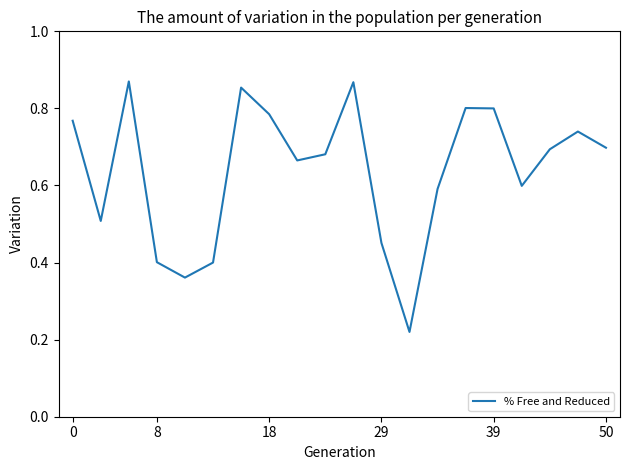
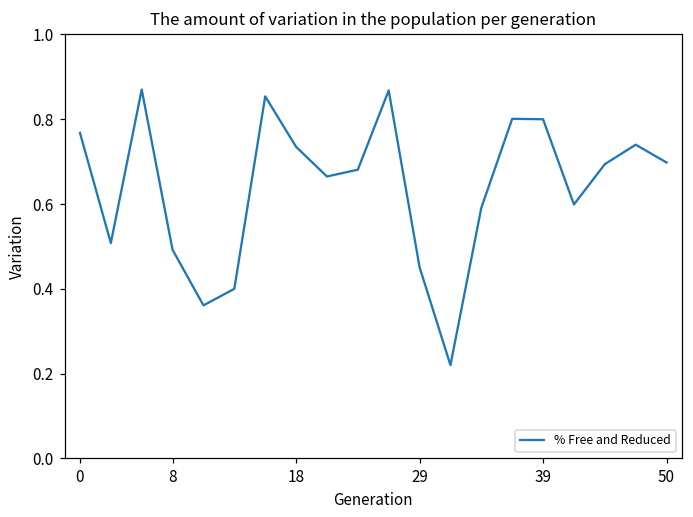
  {
    "0": 0.77,
-   "8": 0.40,
-   "18": 0.79,
+   "8": 0.49,
+   "18": 0.74,
    "29": 0.45,
    "39": 0.80,
    "50": 0.70
  }
